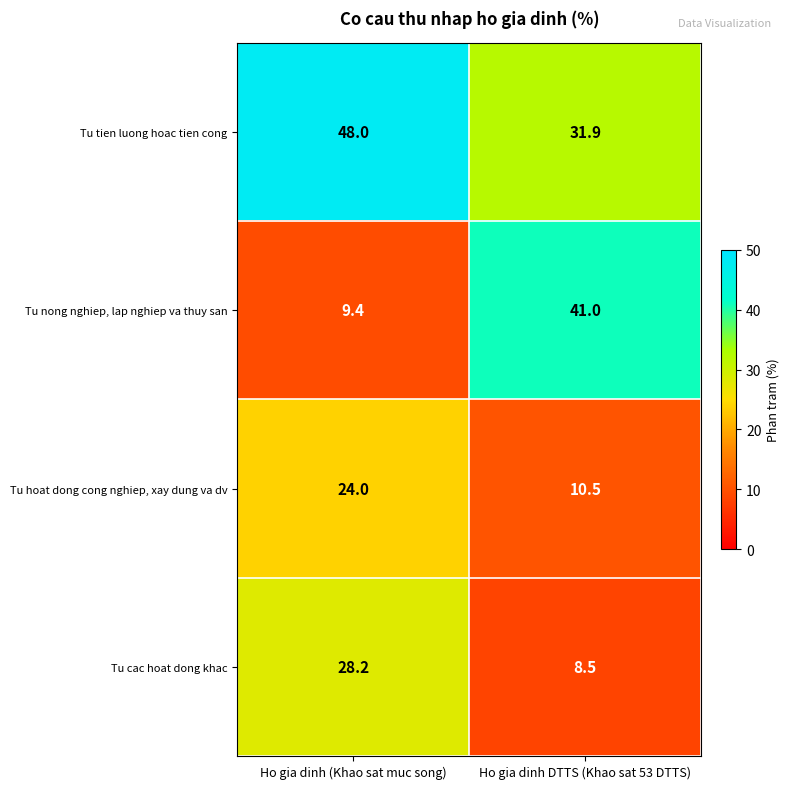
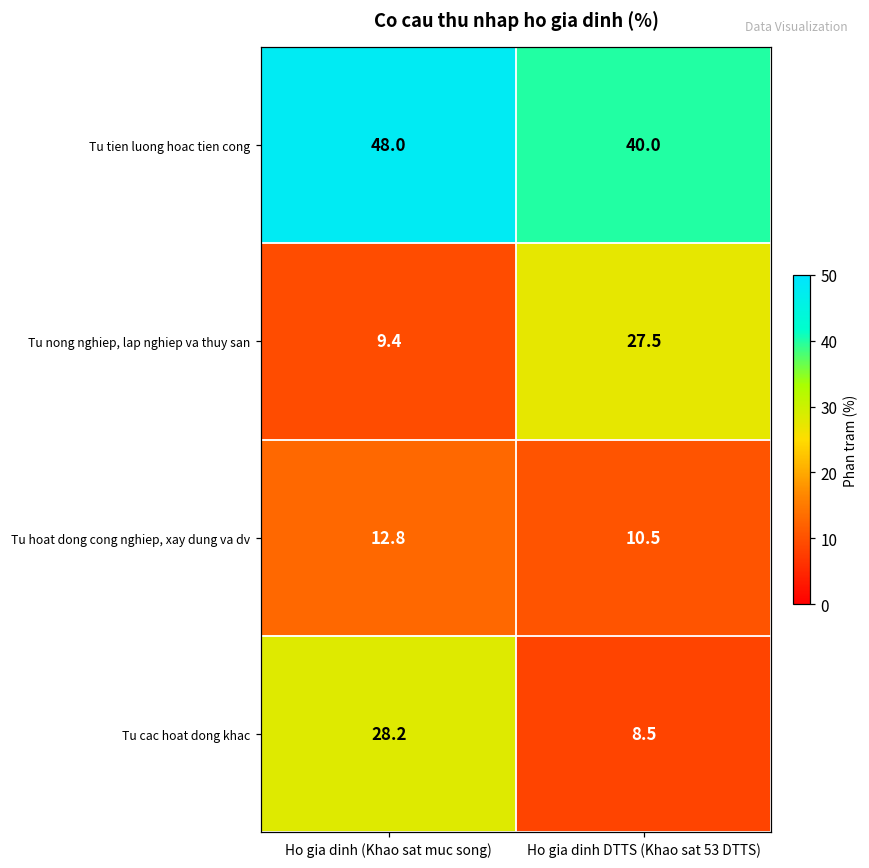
  {
    "Tu tien luong hoac tien cong": {
      "Ho gia dinh (Khao sat muc song)": 48.0,
-     "Ho gia dinh DTTS (Khao sat 53 DTTS)": 31.9
+     "Ho gia dinh DTTS (Khao sat 53 DTTS)": 40.0
    },
    "Tu nong nghiep, lap nghiep va thuy san": {
      "Ho gia dinh (Khao sat muc song)": 9.4,
-     "Ho gia dinh DTTS (Khao sat 53 DTTS)": 41.0
+     "Ho gia dinh DTTS (Khao sat 53 DTTS)": 27.5
    },
    "Tu hoat dong cong nghiep, xay dung va dv": {
-     "Ho gia dinh (Khao sat muc song)": 24.0,
+     "Ho gia dinh (Khao sat muc song)": 12.8,
      "Ho gia dinh DTTS (Khao sat 53 DTTS)": 10.5
    },
    "Tu cac hoat dong khac": {
      "Ho gia dinh (Khao sat muc song)": 28.2,
      "Ho gia dinh DTTS (Khao sat 53 DTTS)": 8.5
    }
  }
